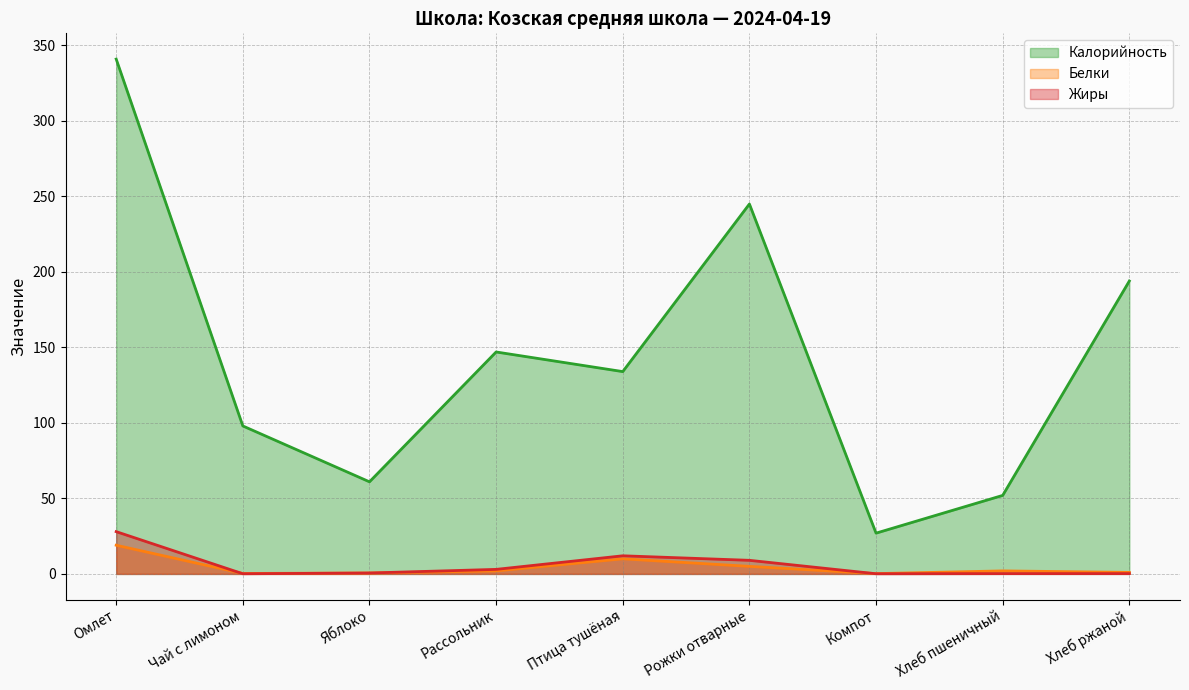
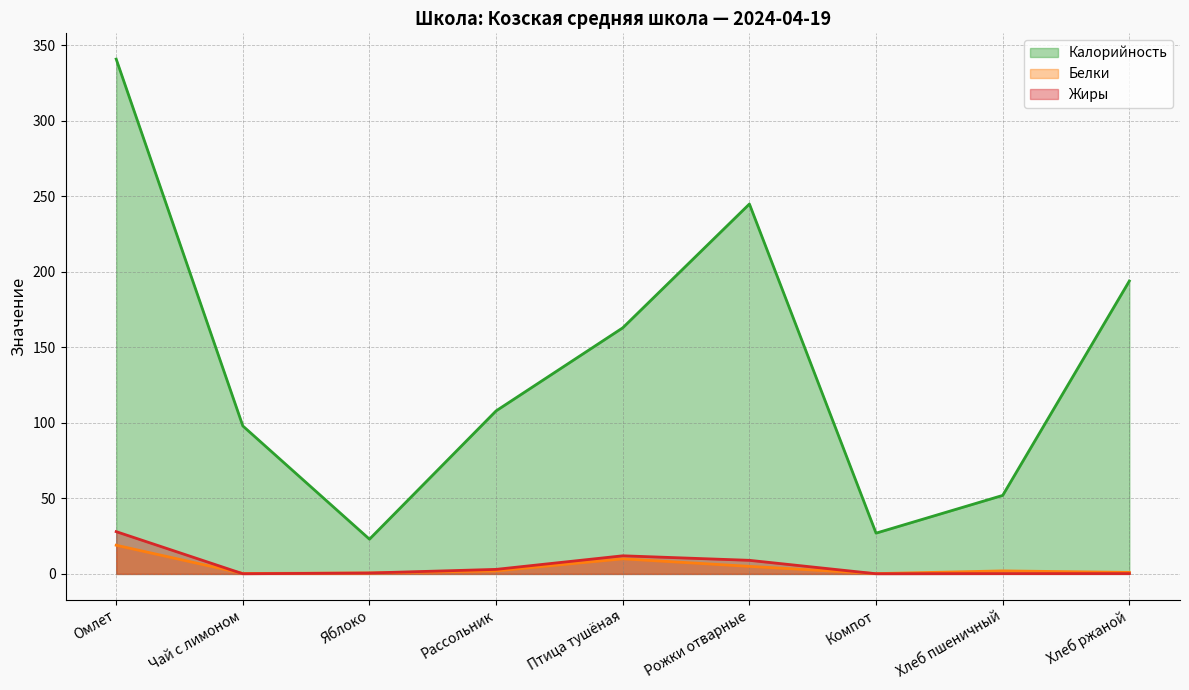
  {
    "Калорийность": {
      "Омлет": 341,
      "Чай с лимоном": 98,
-     "Яблоко": 61,
-     "Рассольник": 147,
-     "Птица тушёная": 134,
+     "Яблоко": 23,
+     "Рассольник": 108,
+     "Птица тушёная": 163,
      "Рожки отварные": 245,
      "Компот": 27,
      "Хлеб пшеничный": 52,
      "Хлеб ржаной": 194
    }
  }
